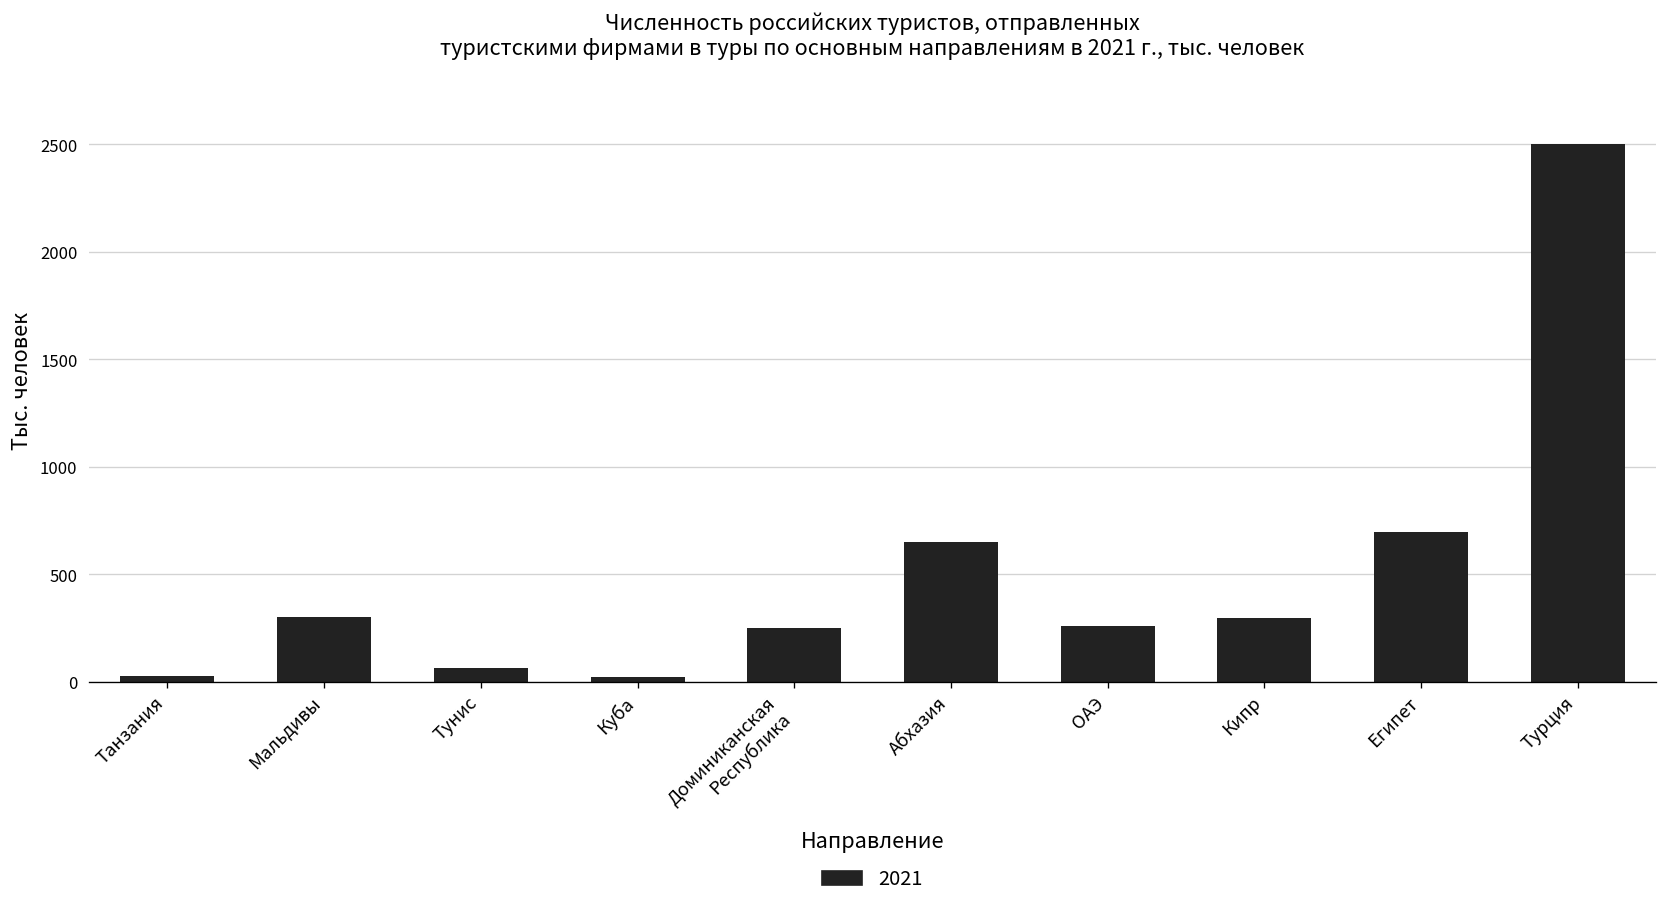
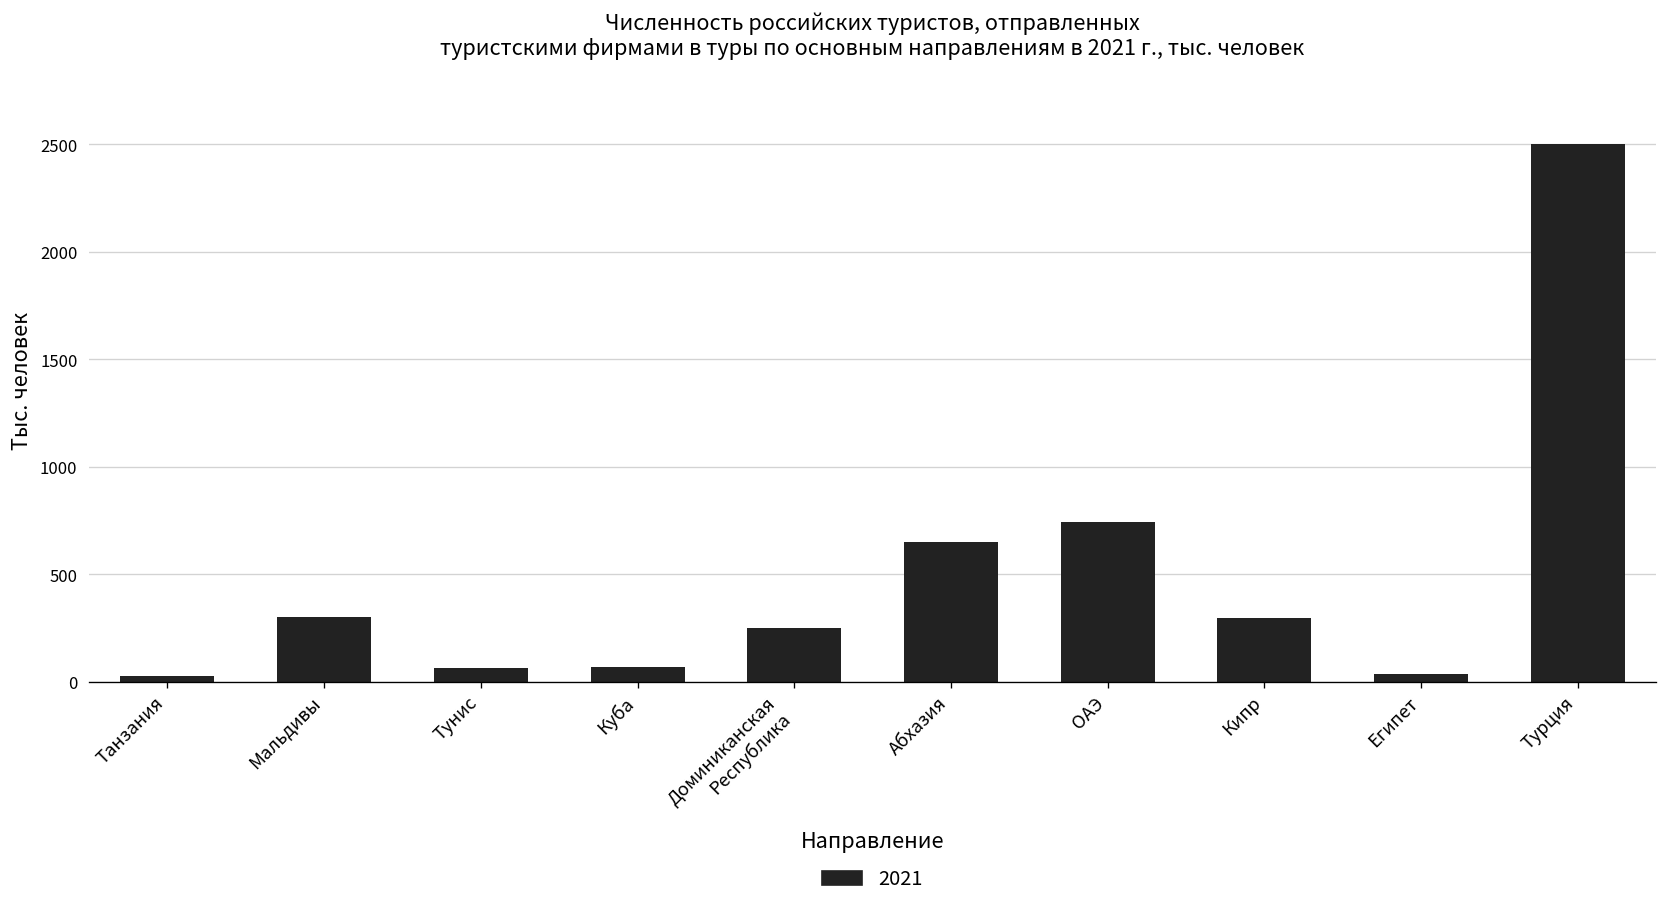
  {
    "Танзания": 30,
    "Мальдивы": 300,
    "Тунис": 70,
-   "Куба": 20,
+   "Куба": 70,
    "Доминиканская Республика": 250,
    "Абхазия": 650,
-   "ОАЭ": 260,
+   "ОАЭ": 750,
    "Кипр": 300,
-   "Египет": 700,
+   "Египет": 40,
    "Турция": 2500
  }
